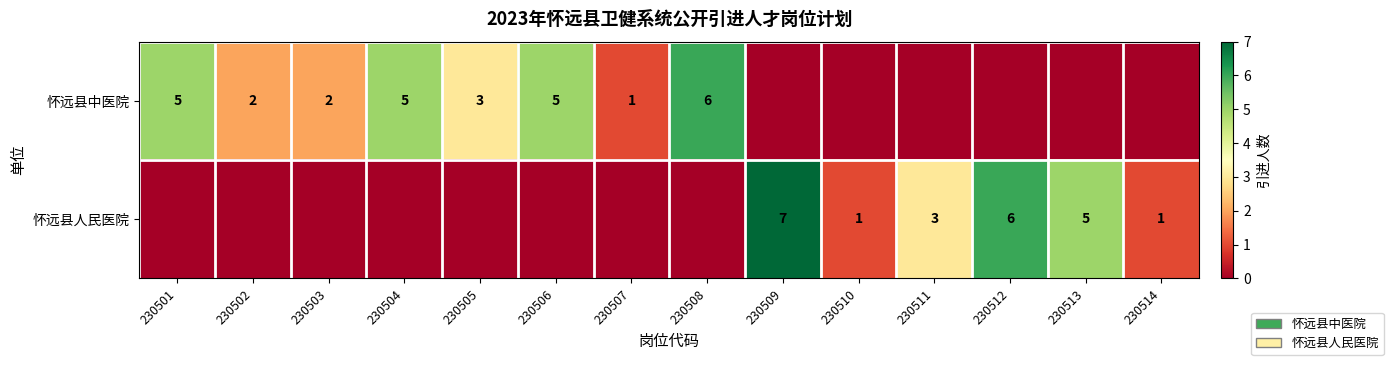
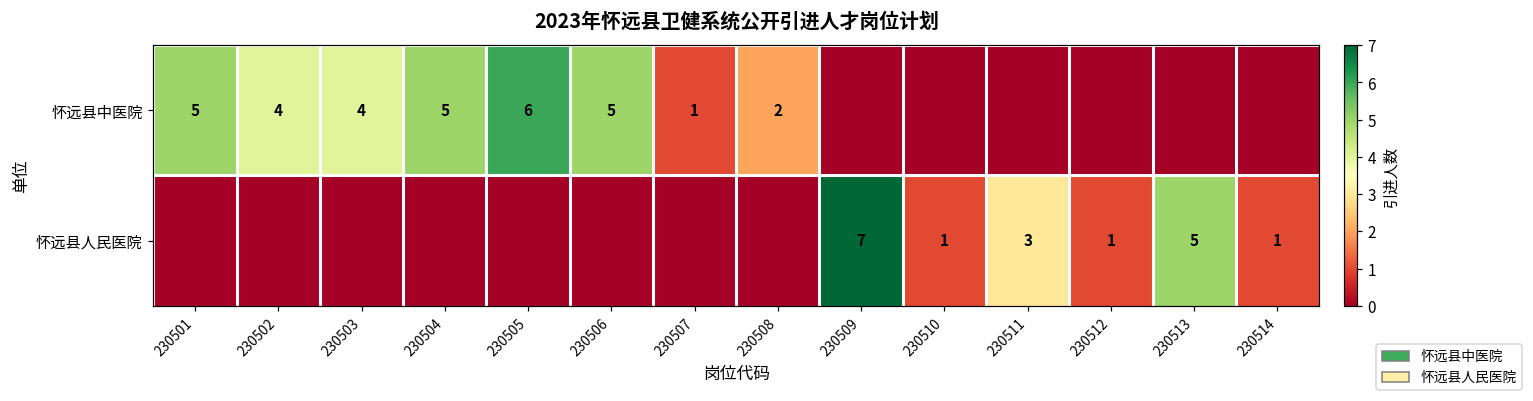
  {
    "怀远县中医院": {
      "230501": 5,
-     "230502": 2,
-     "230503": 2,
+     "230502": 4,
+     "230503": 4,
      "230504": 5,
-     "230505": 3,
+     "230505": 6,
      "230506": 5,
      "230507": 1,
-     "230508": 6
+     "230508": 2
    },
    "怀远县人民医院": {
      "230509": 7,
      "230510": 1,
      "230511": 3,
-     "230512": 6,
+     "230512": 1,
      "230513": 5,
      "230514": 1
    }
  }
